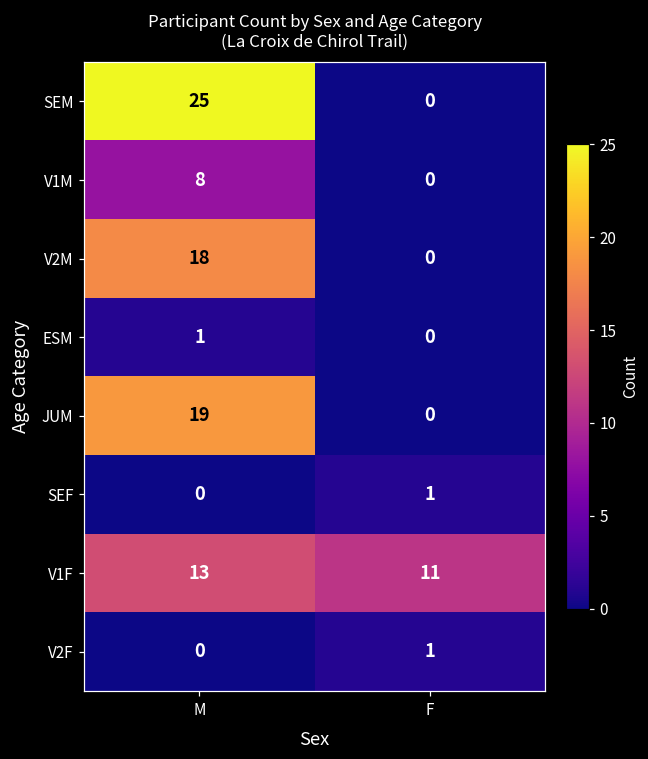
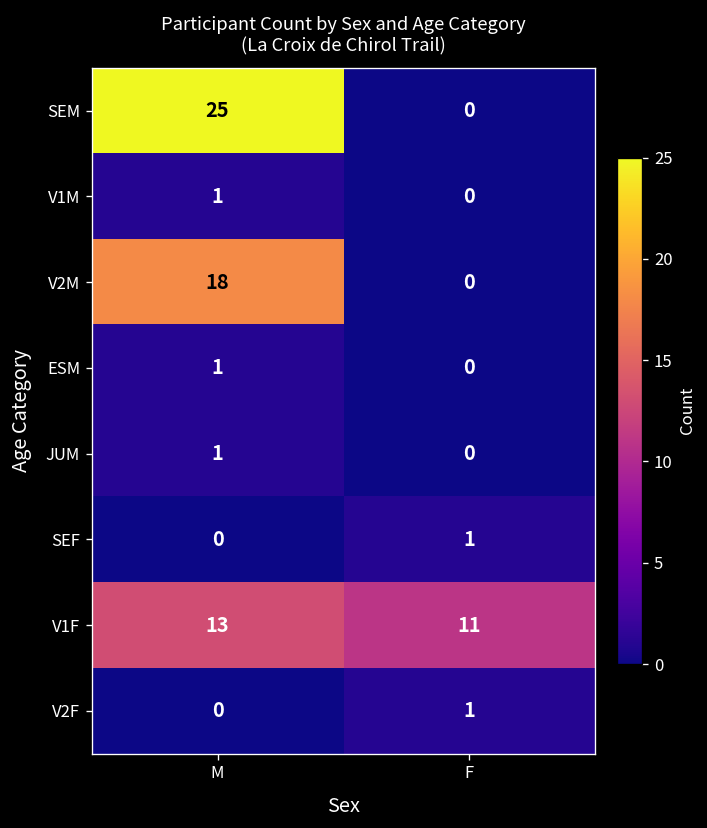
  {
    "SEM": {
      "M": 25,
      "F": 0
    },
    "V1M": {
-     "M": 8,
+     "M": 1,
      "F": 0
    },
    "V2M": {
      "M": 18,
      "F": 0
    },
    "ESM": {
      "M": 1,
      "F": 0
    },
    "JUM": {
-     "M": 19,
+     "M": 1,
      "F": 0
    },
    "SEF": {
      "M": 0,
      "F": 1
    },
    "V1F": {
      "M": 13,
      "F": 11
    },
    "V2F": {
      "M": 0,
      "F": 1
    }
  }
